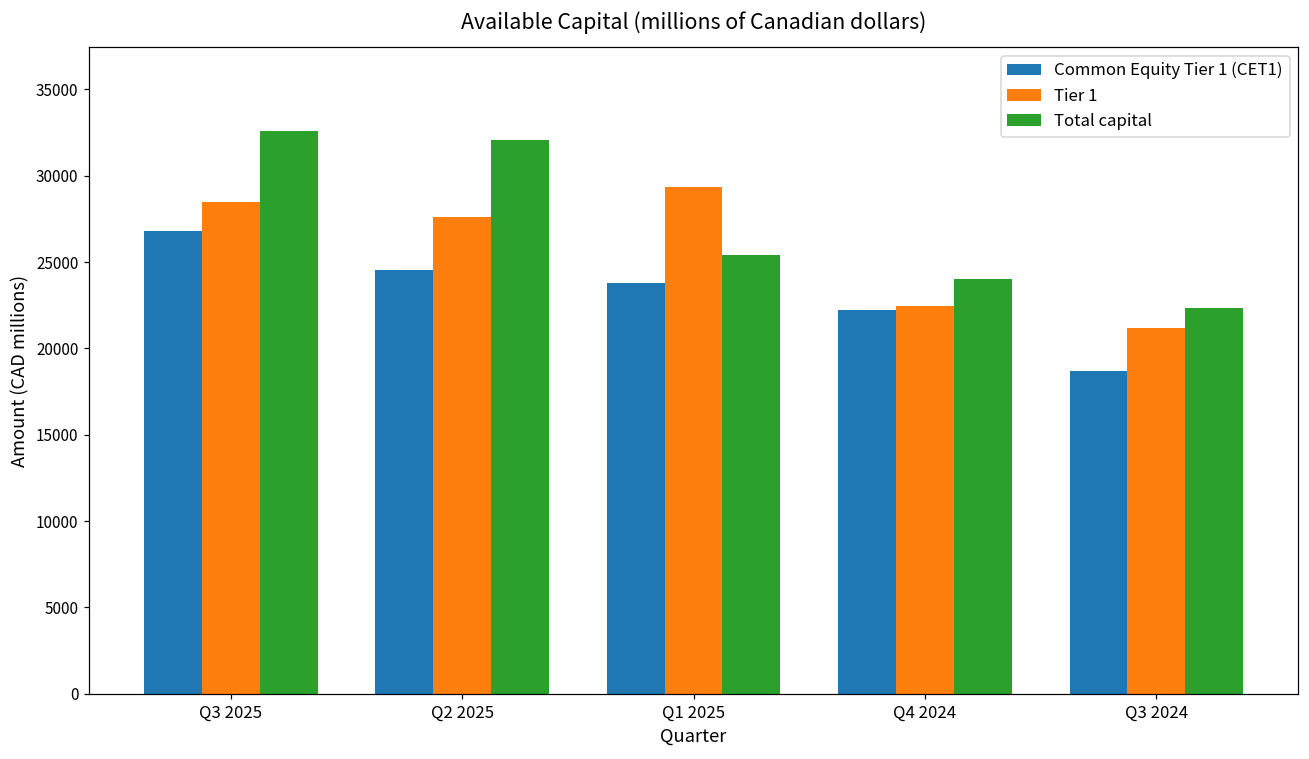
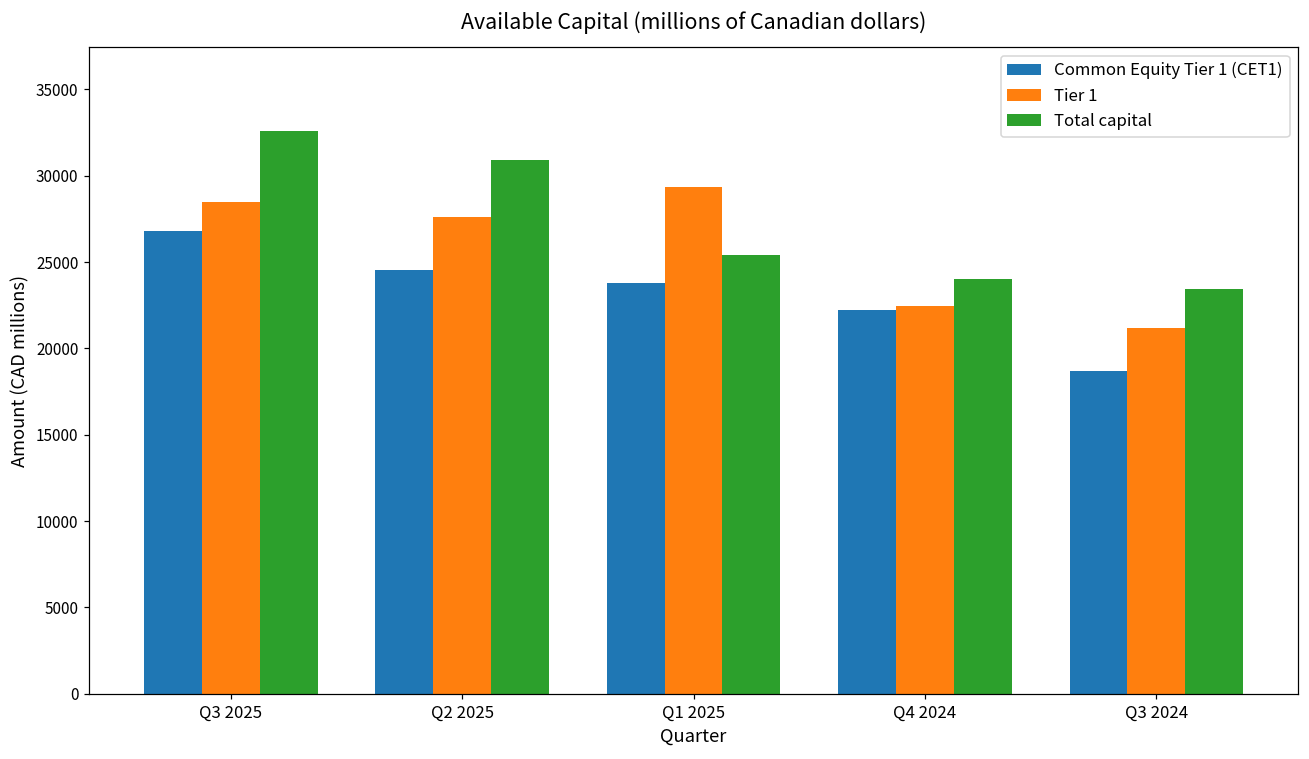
  {
    "Common Equity Tier 1 (CET1)": {
      "Q3 2025": 26800,
      "Q2 2025": 24500,
      "Q1 2025": 23800,
      "Q4 2024": 22200,
      "Q3 2024": 18700
    },
    "Tier 1": {
      "Q3 2025": 28500,
      "Q2 2025": 27600,
      "Q1 2025": 29400,
      "Q4 2024": 22500,
      "Q3 2024": 21200
    },
    "Total capital": {
      "Q3 2025": 32600,
-     "Q2 2025": 32100,
+     "Q2 2025": 30900,
      "Q1 2025": 25400,
      "Q4 2024": 24000,
-     "Q3 2024": 22400
+     "Q3 2024": 23400
    }
  }
